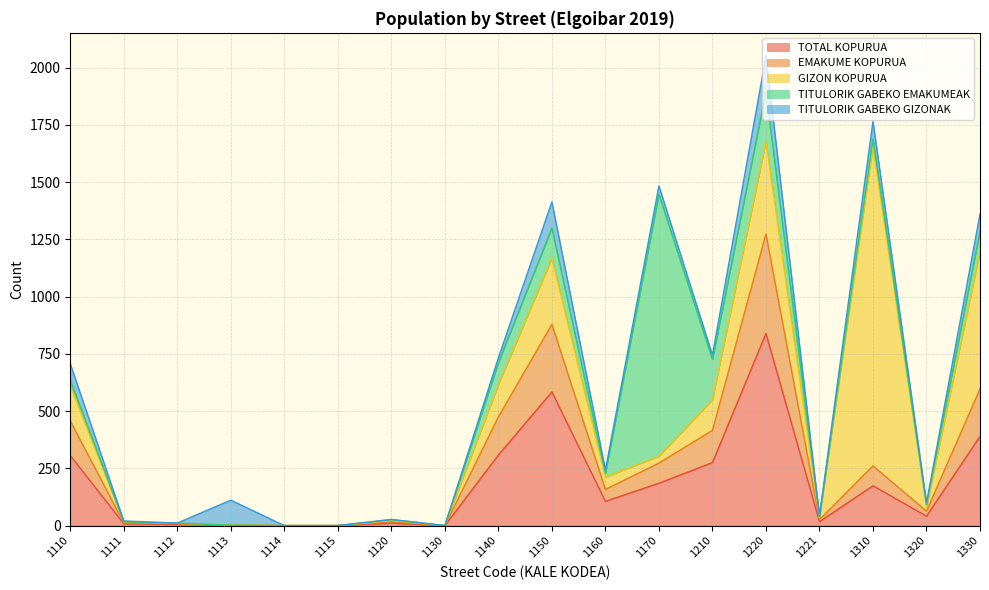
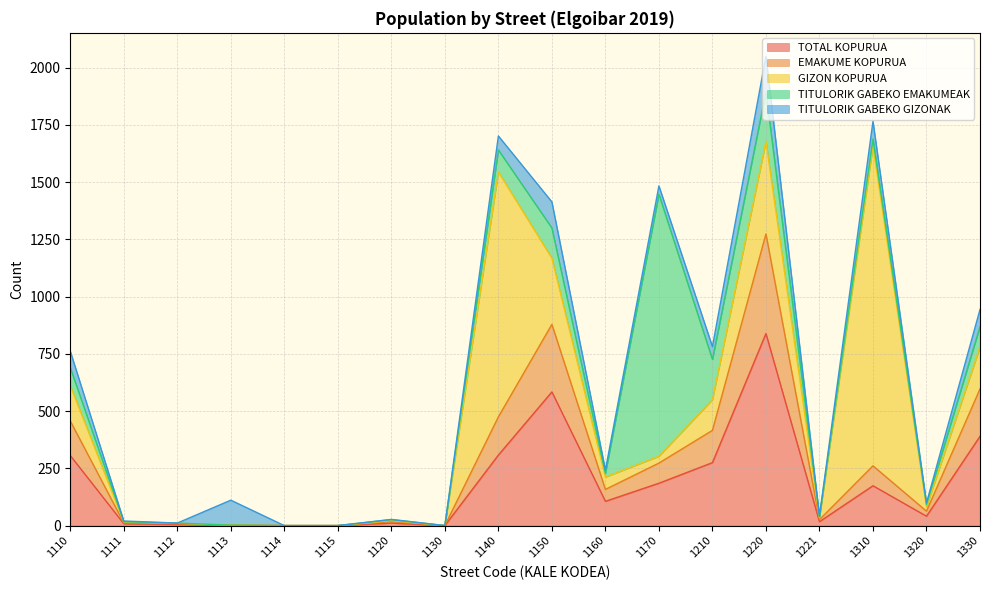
  {
    "GIZON KOPURUA": {
      "1110": 160,
-     "1140": 140,
+     "1140": 1070,
      "1150": 290,
      "1160": 50,
      "1170": 30,
      "1210": 130,
      "1220": 400,
      "1310": 1400,
-     "1330": 600
+     "1330": 180
    },
    "TITULORIK GABEKO EMAKUMEAK": {
-     "1110": 20,
+     "1110": 80,
      "1140": 100,
      "1150": 130,
      "1160": 20,
      "1170": 1140,
      "1210": 180,
      "1310": 30,
      "1330": 90
    },
    "TITULORIK GABEKO GIZONAK": {
      "1110": 70,
      "1113": 110,
-     "1140": 20,
+     "1140": 60,
      "1150": 110,
      "1160": 20,
      "1170": 40,
-     "1210": 20,
+     "1210": 60,
      "1310": 80,
      "1330": 80
    }
  }
